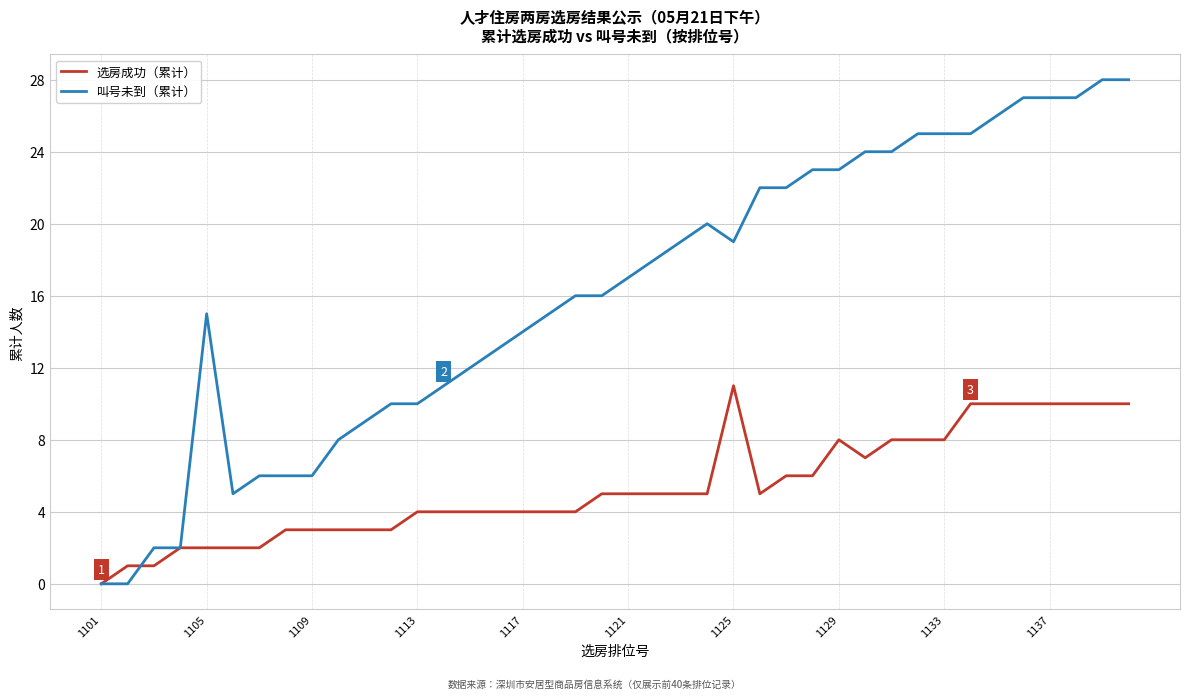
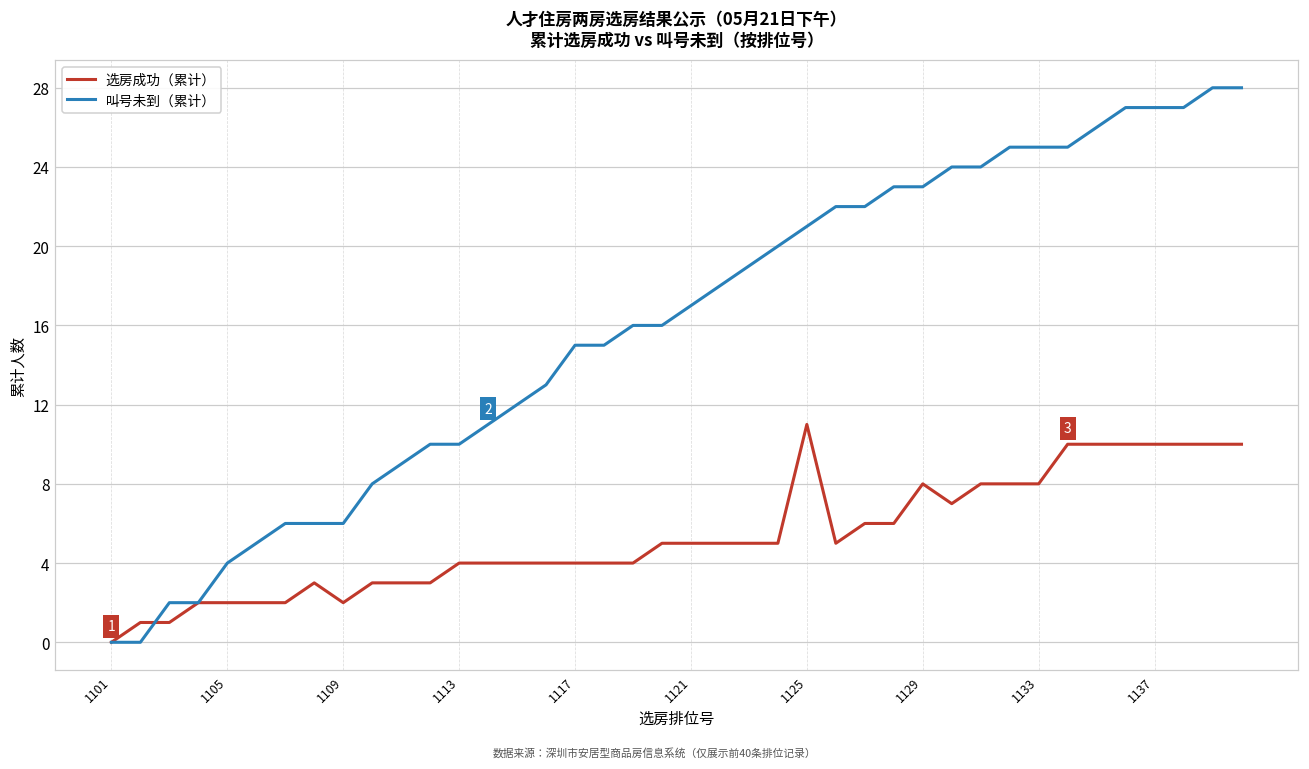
  {
    "选房成功（累计）": {
      "1105": 2,
-     "1109": 3,
+     "1109": 2,
      "1113": 4,
      "1117": 4,
      "1121": 5,
      "1125": 11,
      "1129": 8,
      "1133": 8,
      "1137": 10
    },
    "叫号未到（累计）": {
-     "1105": 15,
+     "1105": 4,
      "1109": 6,
      "1113": 10,
-     "1117": 14,
+     "1117": 15,
      "1121": 17,
-     "1125": 19,
+     "1125": 21,
      "1129": 23,
      "1133": 25,
      "1137": 27
    }
  }
